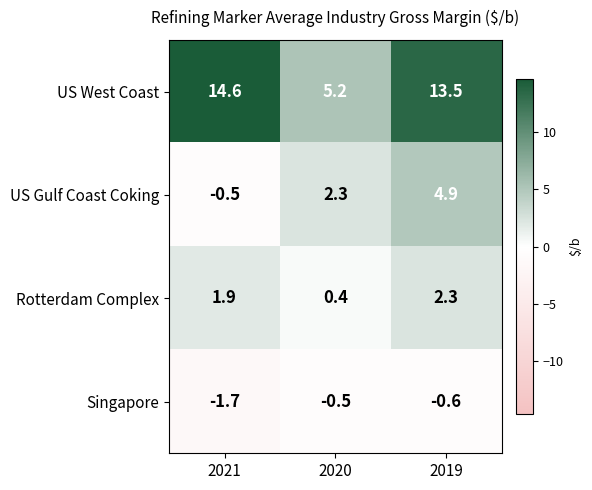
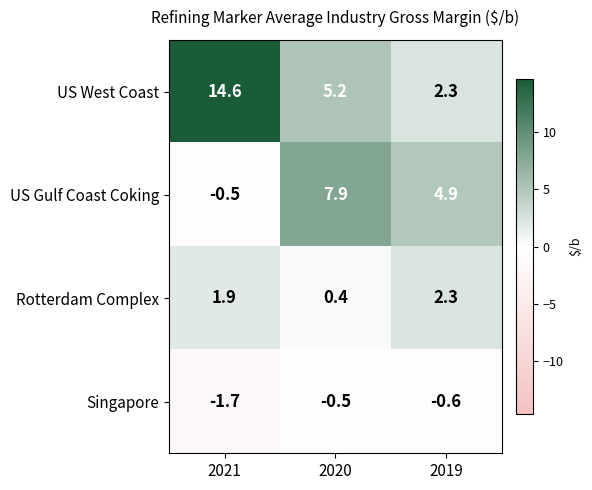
  {
    "US West Coast": {
      "2021": 14.6,
      "2020": 5.2,
-     "2019": 13.5
+     "2019": 2.3
    },
    "US Gulf Coast Coking": {
      "2021": -0.5,
-     "2020": 2.3,
+     "2020": 7.9,
      "2019": 4.9
    },
    "Rotterdam Complex": {
      "2021": 1.9,
      "2020": 0.4,
      "2019": 2.3
    },
    "Singapore": {
      "2021": -1.7,
      "2020": -0.5,
      "2019": -0.6
    }
  }
